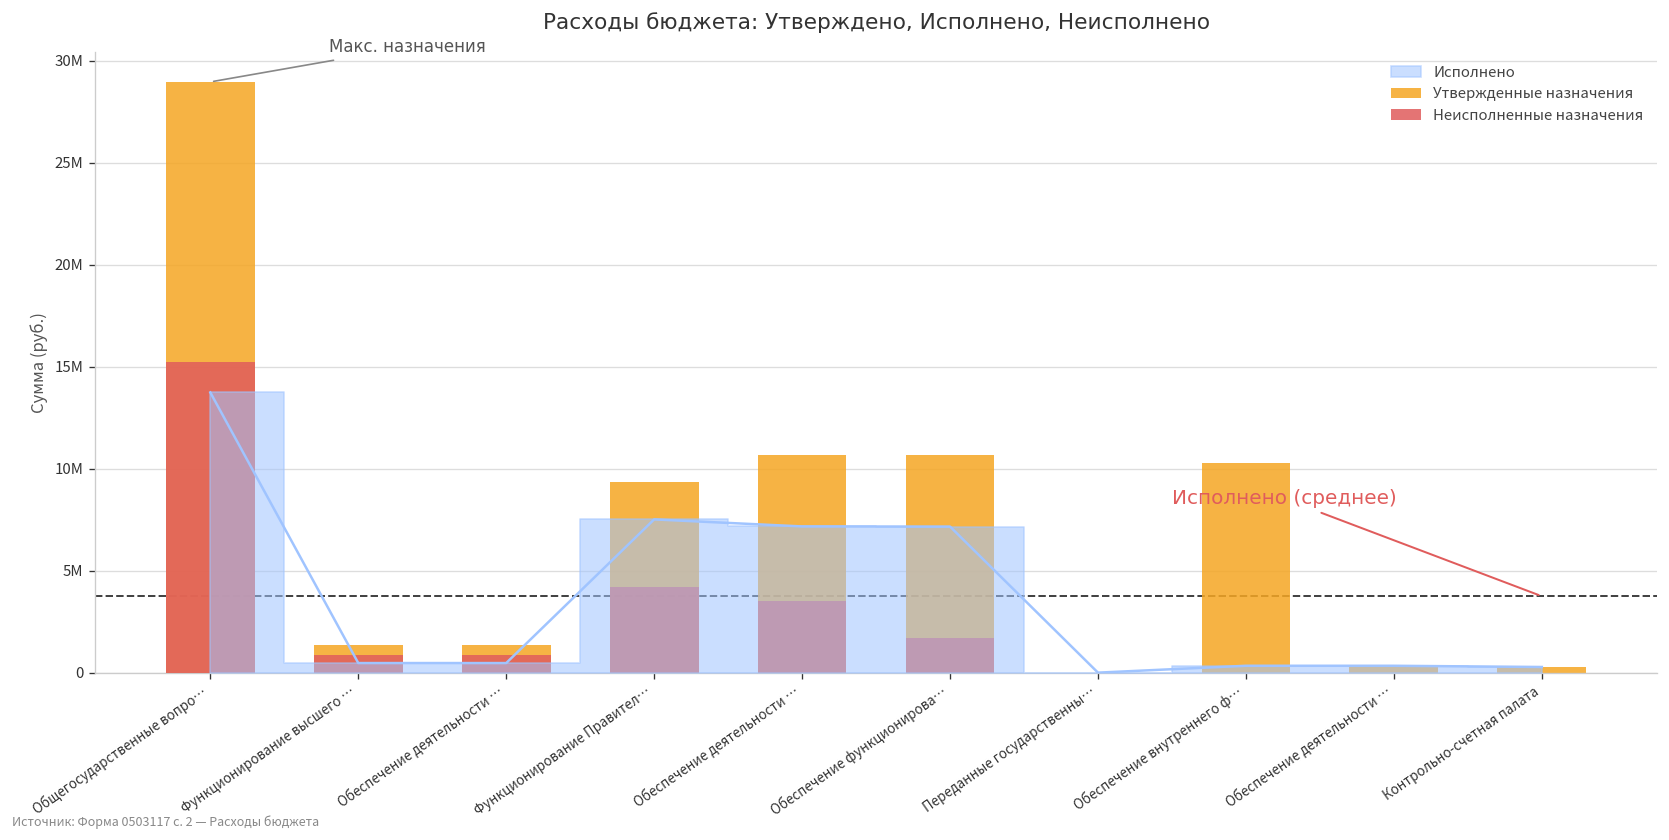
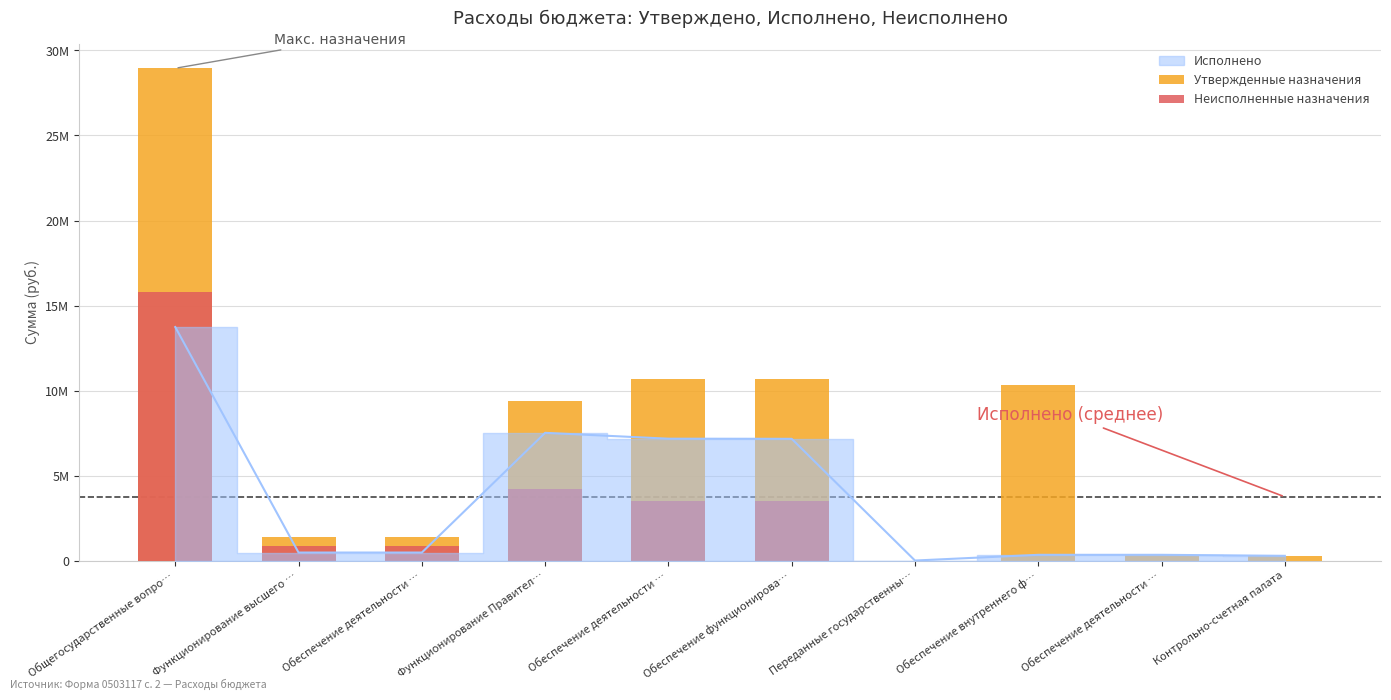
  {
    "Утвержденные назначения": {
      "Общегосударственные вопро…": "29.0М",
      "Функционирование высшего …": "1.4М",
      "Функционирование Правител…": "9.4М",
      "Обеспечение функционирова…": "10.7М",
      "Обеспечение внутреннего ф…": "10.3М",
      "Контрольно-счетная палата": "0.3М"
    },
    "Неисполненные назначения": {
-     "Общегосударственные вопро…": "15.2М",
-     "Обеспечение функционирова…": "1.7М",
+     "Общегосударственные вопро…": "15.8М",
+     "Обеспечение функционирова…": "3.5М",
      "Переданные государственны…": "0.0М",
      "Обеспечение внутреннего ф…": "0.0М",
      "Контрольно-счетная палата": "0.0М"
    }
  }
